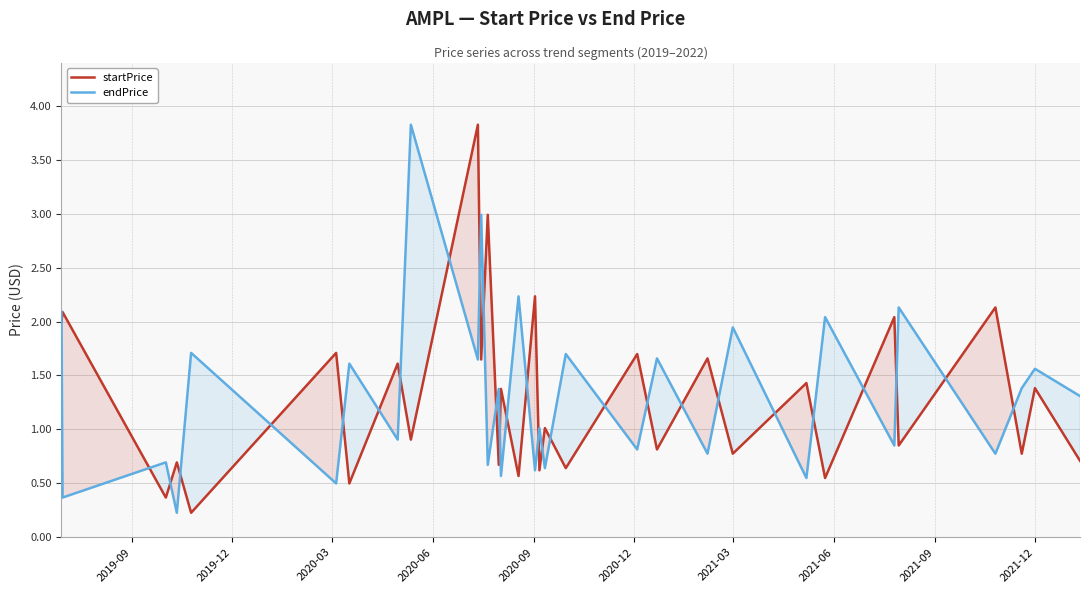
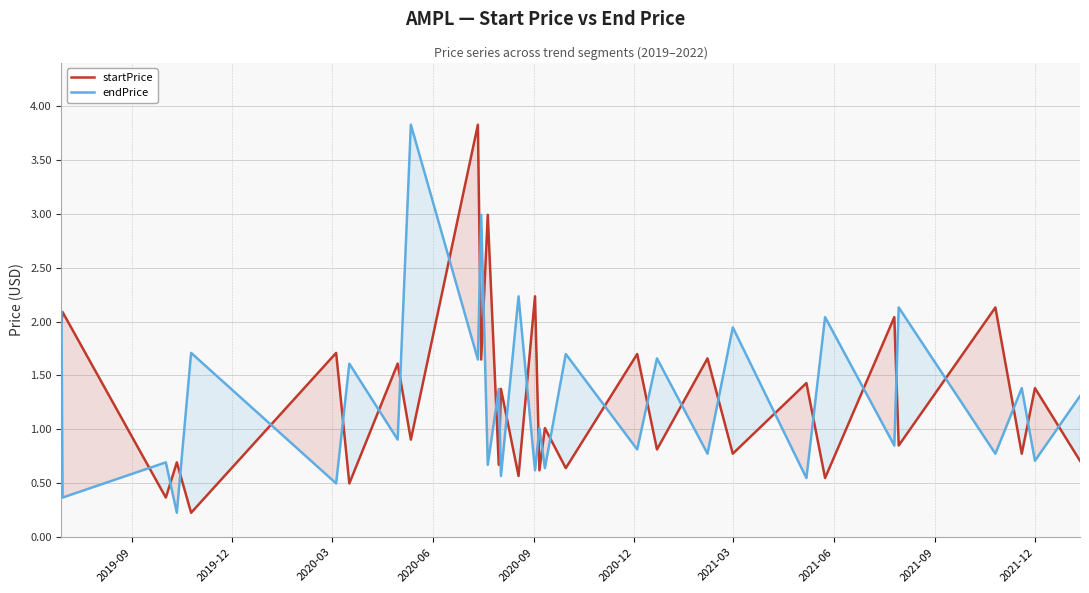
  {
    "startPrice": {
      "2021-03": 0.77,
      "2021-12": 1.38
    },
    "endPrice": {
      "2021-03": 1.95,
-     "2021-12": 1.56
+     "2021-12": 0.71
    }
  }
